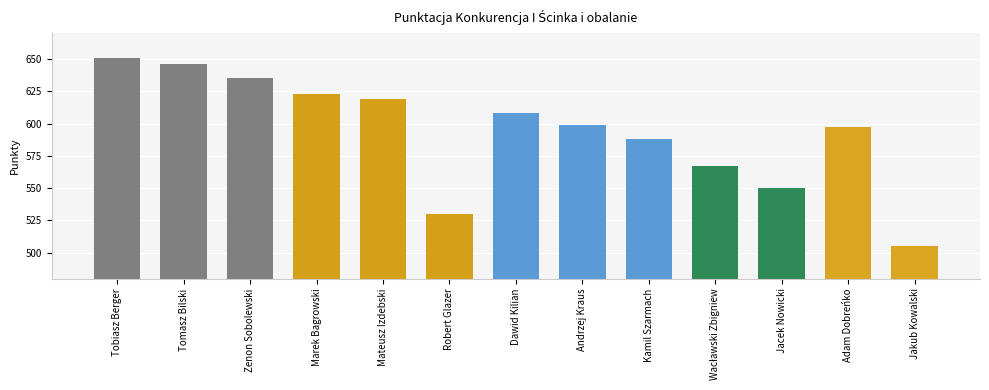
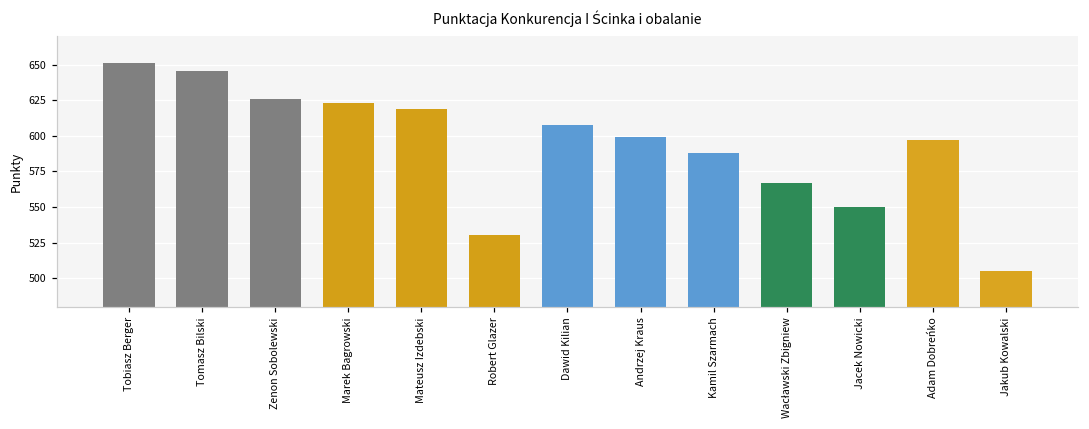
  {
    "Tobiasz Berger": 651,
    "Tomasz Bilski": 646,
-   "Zenon Sobolewski": 635,
+   "Zenon Sobolewski": 626,
    "Marek Bagrowski": 623,
    "Mateusz Izdebski": 619,
    "Robert Glazer": 530,
    "Dawid Kilian": 608,
    "Andrzej Kraus": 599,
    "Kamil Szarmach": 588,
    "Wacławski Zbigniew": 567,
    "Jacek Nowicki": 550,
    "Adam Dobreńko": 597,
    "Jakub Kowalski": 505
  }
